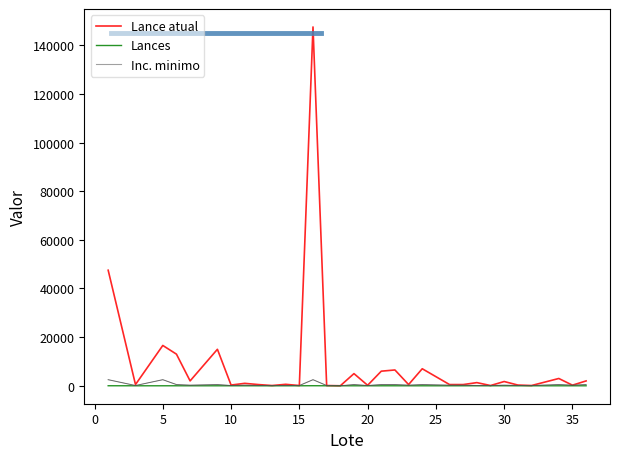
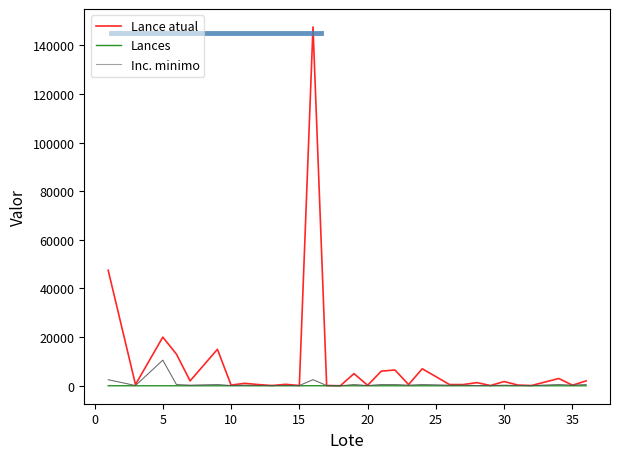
  {
    "Lance atual": {
-     "5": 17000,
+     "5": 20000,
      "30": 2000
    },
    "Lances": {
      "5": 0
    },
    "Inc. minimo": {
-     "5": 3000
+     "5": 11000
    }
  }
